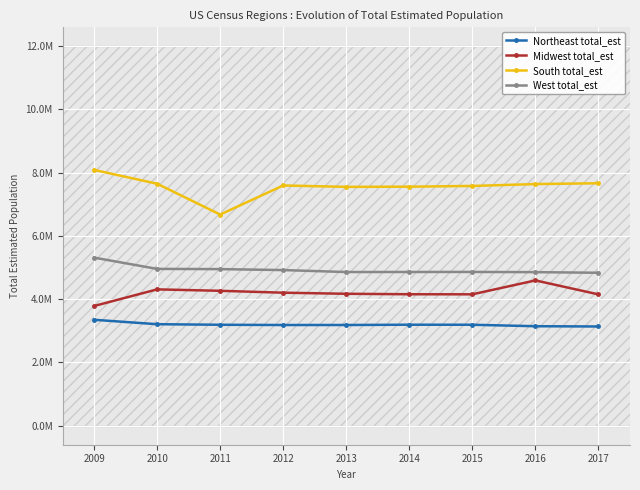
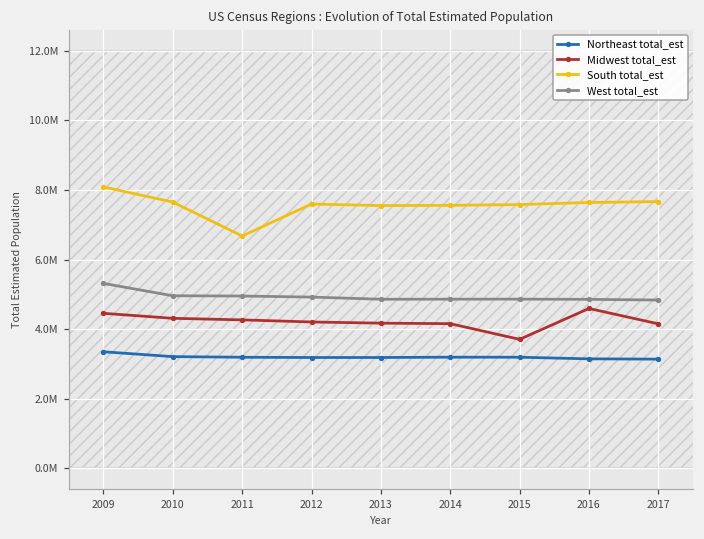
  {
    "Northeast total_est": {
      "2009": 3400000,
      "2010": 3200000,
      "2011": 3200000,
      "2012": 3200000,
      "2013": 3200000,
      "2014": 3200000,
      "2015": 3200000,
      "2016": 3100000,
      "2017": 3100000
    },
    "Midwest total_est": {
-     "2009": 3800000,
+     "2009": 4500000,
      "2010": 4300000,
      "2011": 4300000,
      "2012": 4200000,
      "2013": 4200000,
      "2014": 4200000,
-     "2015": 4200000,
+     "2015": 3700000,
      "2016": 4600000,
      "2017": 4200000
    },
    "South total_est": {
      "2009": 8100000,
      "2010": 7700000,
      "2011": 6700000,
      "2012": 7600000,
      "2013": 7600000,
      "2014": 7600000,
      "2015": 7600000,
      "2016": 7600000,
      "2017": 7700000
    },
    "West total_est": {
      "2009": 5300000,
      "2010": 5000000,
      "2011": 5000000,
      "2012": 4900000,
      "2013": 4900000,
      "2014": 4900000,
      "2015": 4900000,
      "2016": 4900000,
      "2017": 4800000
    }
  }
